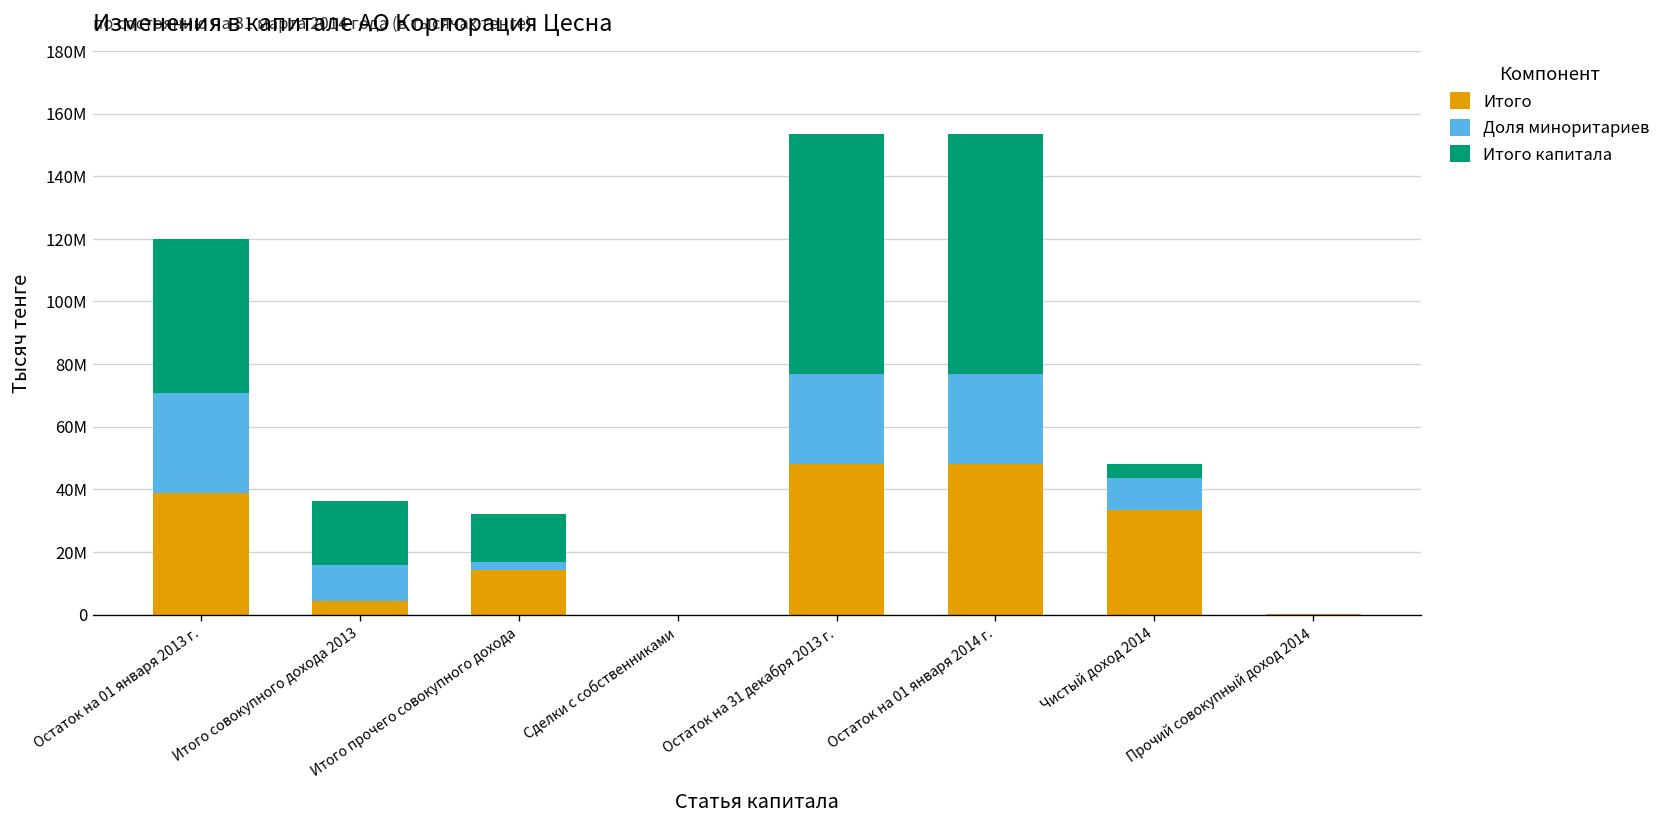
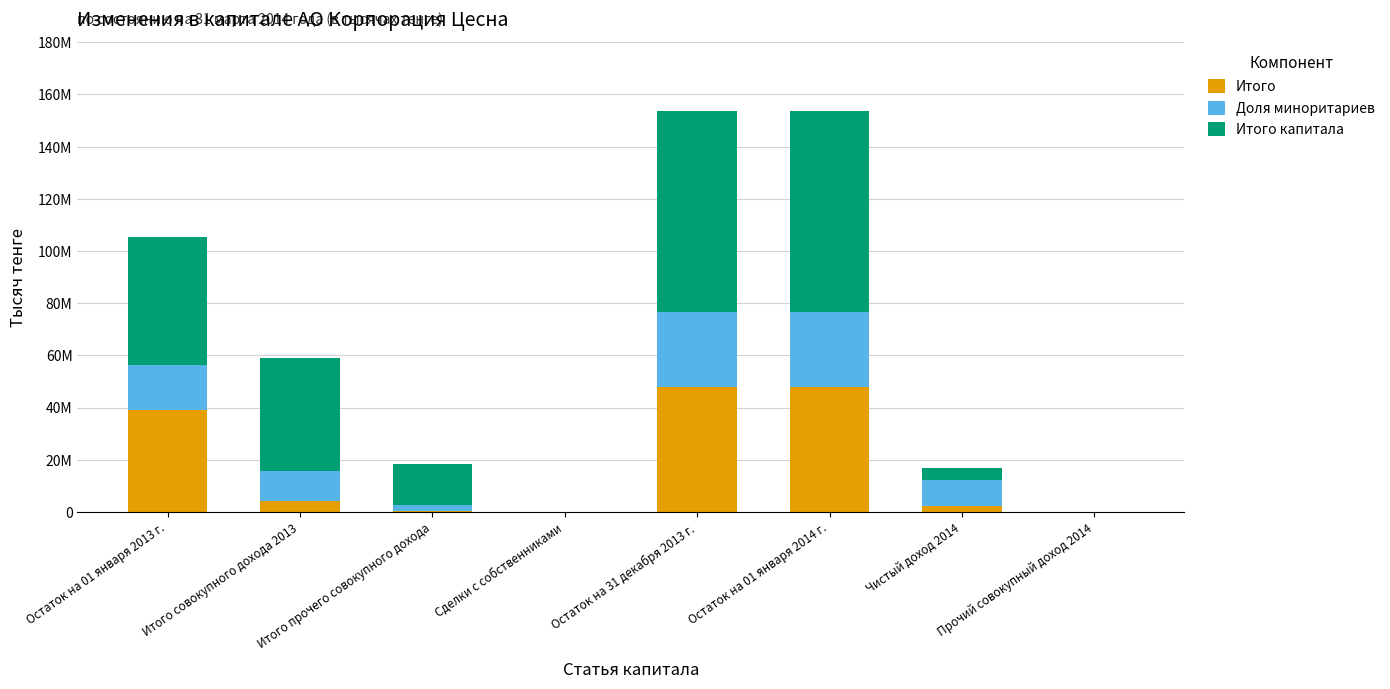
  {
    "Итого": {
      "Остаток на 01 января 2013 г.": 39000000,
      "Итого совокупного дохода 2013": 4000000,
-     "Итого прочего совокупного дохода": 14000000,
+     "Итого прочего совокупного дохода": 0,
      "Сделки с собственниками": 0,
      "Остаток на 31 декабря 2013 г.": 48000000,
      "Остаток на 01 января 2014 г.": 48000000,
-     "Чистый доход 2014": 33000000
+     "Чистый доход 2014": 2000000
    },
    "Доля миноритариев": {
-     "Остаток на 01 января 2013 г.": 32000000,
+     "Остаток на 01 января 2013 г.": 17000000,
      "Итого совокупного дохода 2013": 11000000,
      "Итого прочего совокупного дохода": 3000000,
      "Сделки с собственниками": 0,
      "Остаток на 31 декабря 2013 г.": 29000000,
      "Остаток на 01 января 2014 г.": 29000000,
      "Чистый доход 2014": 10000000,
      "Прочий совокупный доход 2014": 0
    },
    "Итого капитала": {
      "Остаток на 01 января 2013 г.": 49000000,
-     "Итого совокупного дохода 2013": 21000000,
+     "Итого совокупного дохода 2013": 43000000,
      "Итого прочего совокупного дохода": 15000000,
      "Сделки с собственниками": 0,
      "Остаток на 31 декабря 2013 г.": 77000000,
      "Остаток на 01 января 2014 г.": 77000000,
      "Чистый доход 2014": 4000000
    }
  }
